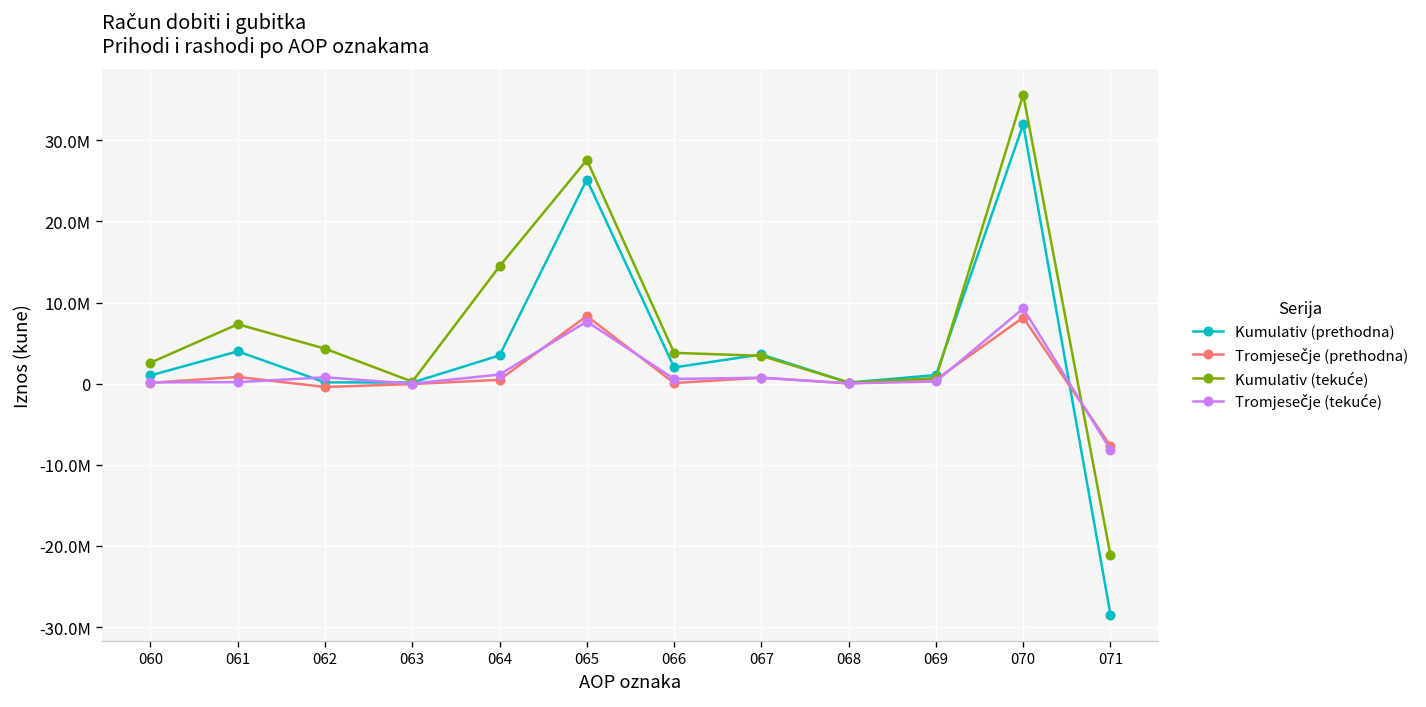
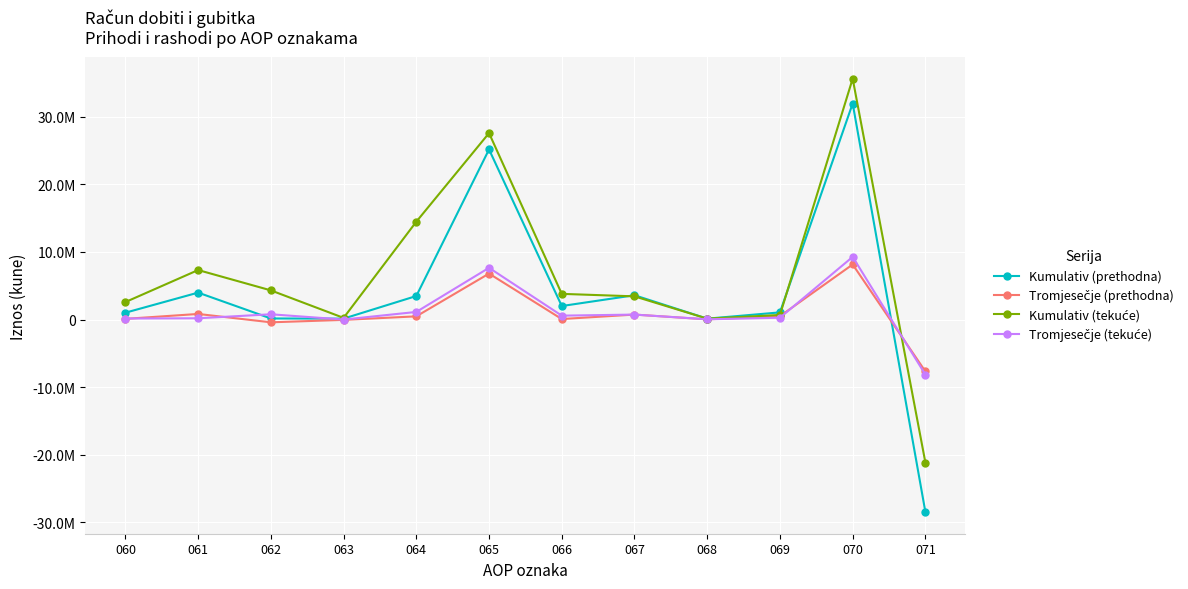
  {
    "Kumulativ (prethodna)": {
      "060": 1000000,
      "061": 4000000,
      "062": 0,
      "064": 3000000,
      "065": 25000000,
      "066": 2000000,
      "069": 1000000,
      "070": 32000000,
      "071": -28000000
    },
    "Tromjesečje (prethodna)": {
      "061": 1000000,
      "062": 0,
      "064": 0,
-     "065": 8000000,
+     "065": 7000000,
      "066": 0,
      "070": 8000000,
      "071": -8000000
    },
    "Kumulativ (tekuće)": {
      "060": 3000000,
      "061": 7000000,
      "062": 4000000,
      "064": 14000000,
      "065": 28000000,
      "066": 4000000,
      "070": 36000000,
      "071": -21000000
    },
    "Tromjesečje (tekuće)": {
      "061": 0,
      "062": 1000000,
      "064": 1000000,
      "065": 8000000,
      "066": 1000000,
      "070": 9000000,
      "071": -8000000
    }
  }
